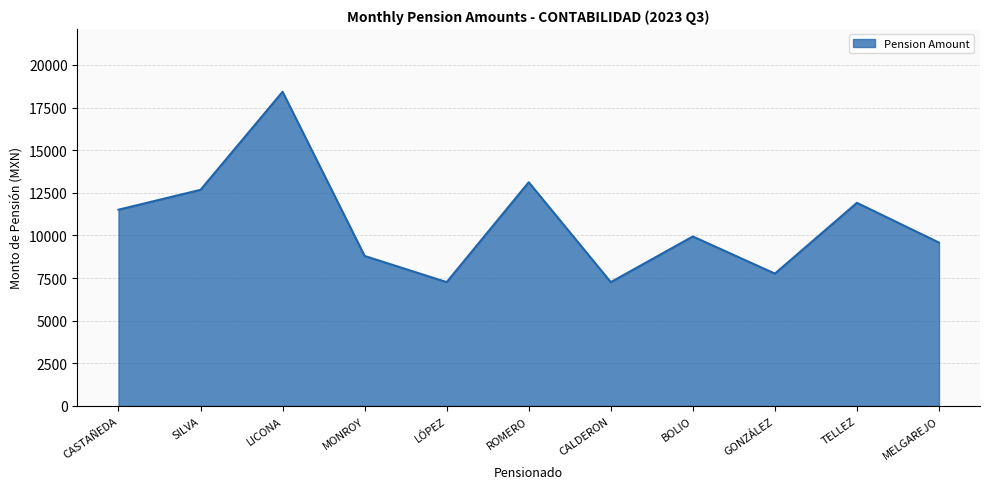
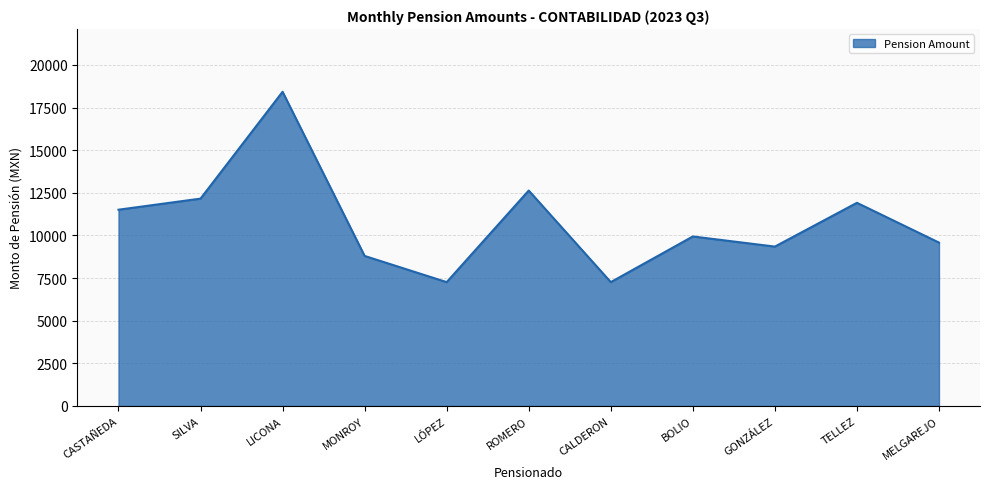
  {
    "CASTAÑEDA": 11500,
-   "SILVA": 12700,
+   "SILVA": 12200,
    "LICONA": 18400,
    "MONROY": 8800,
    "LÓPEZ": 7300,
-   "ROMERO": 13100,
+   "ROMERO": 12600,
    "CALDERON": 7300,
    "BOLIO": 9900,
-   "GONZÁLEZ": 7800,
+   "GONZÁLEZ": 9300,
    "TELLEZ": 11900,
    "MELGAREJO": 9600
  }
